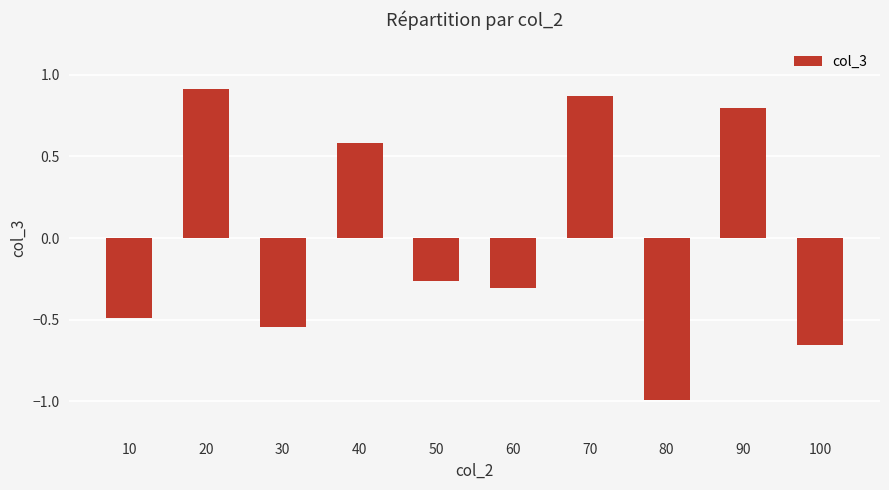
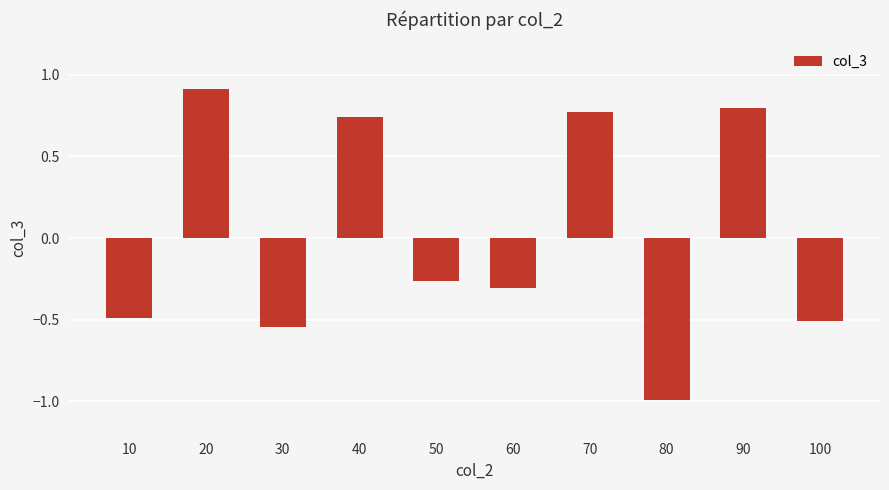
  {
    "10": -0.49,
    "20": 0.91,
    "30": -0.54,
-   "40": 0.58,
+   "40": 0.75,
    "50": -0.26,
    "60": -0.30,
-   "70": 0.87,
+   "70": 0.77,
    "80": -0.99,
    "90": 0.80,
-   "100": -0.66
+   "100": -0.51
  }
